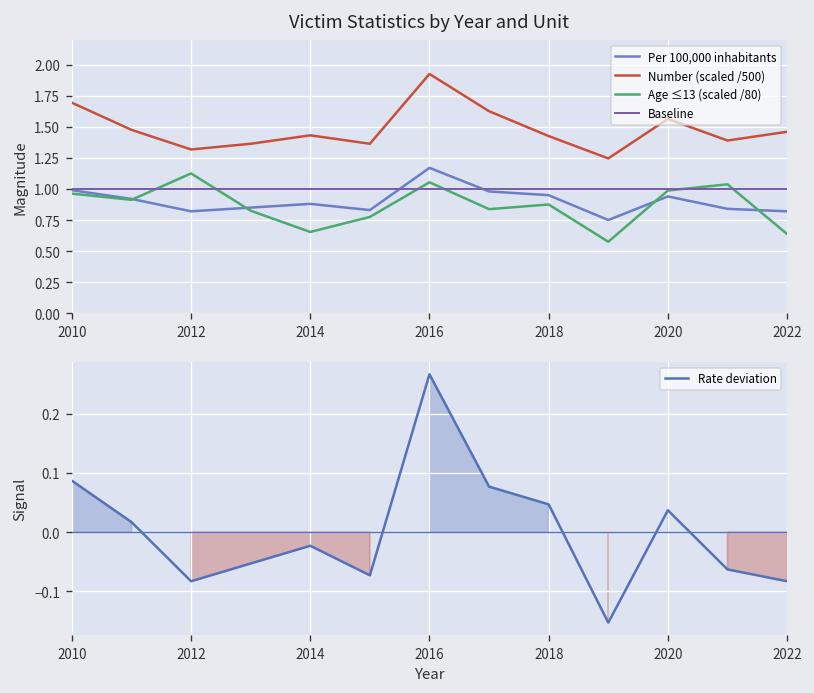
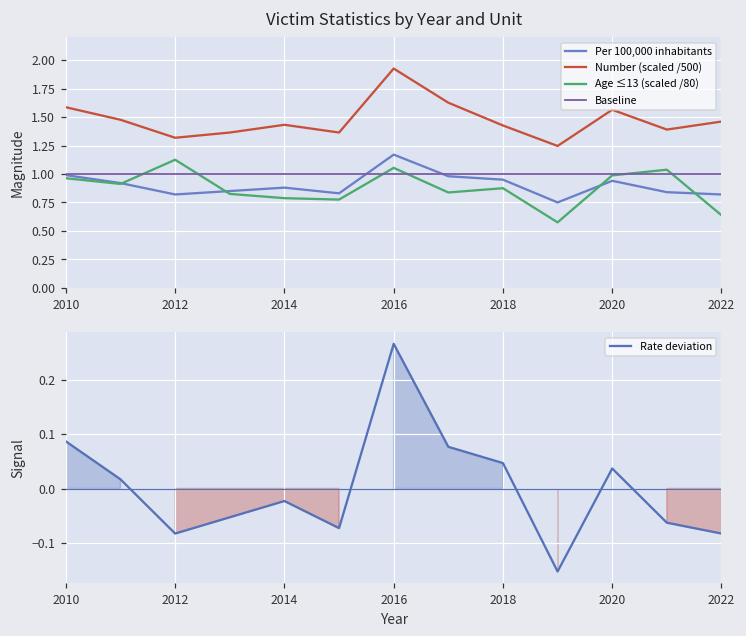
  {
    "Victim Statistics by Year and Unit": {
      "Number (scaled /500)": {
-       "2010": 1.69,
+       "2010": 1.59,
        "2012": 1.32,
        "2014": 1.43,
        "2016": 1.93,
        "2018": 1.43,
        "2022": 1.46
      },
      "Age ≤13 (scaled /80)": {
        "2010": 0.96,
        "2012": 1.13,
-       "2014": 0.65,
+       "2014": 0.79,
        "2016": 1.05,
        "2018": 0.88,
        "2022": 0.64
      }
    }
  }
